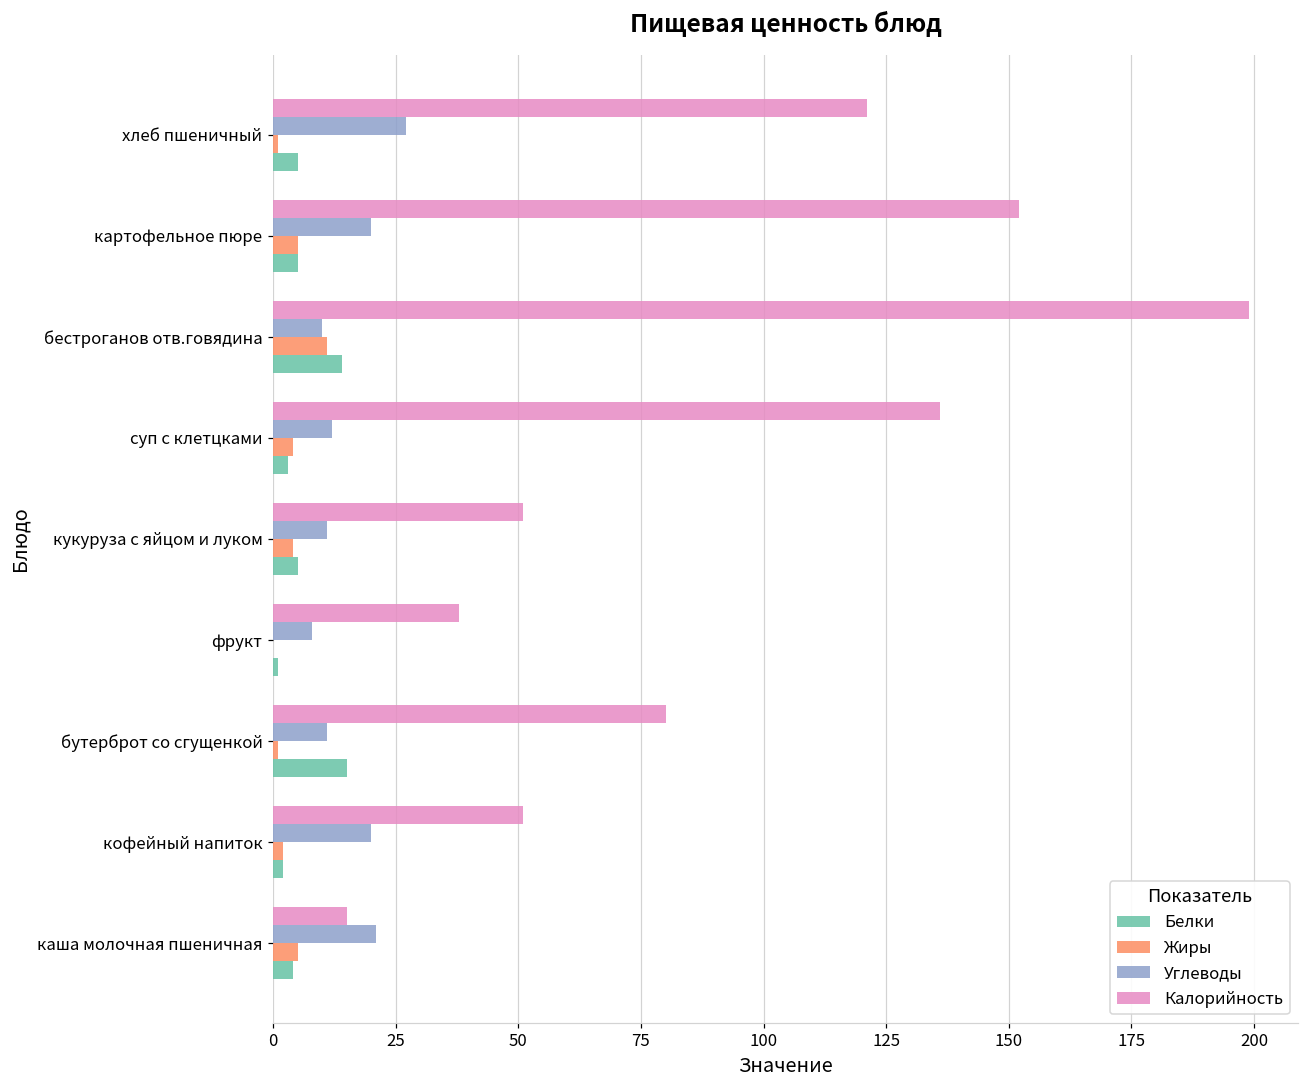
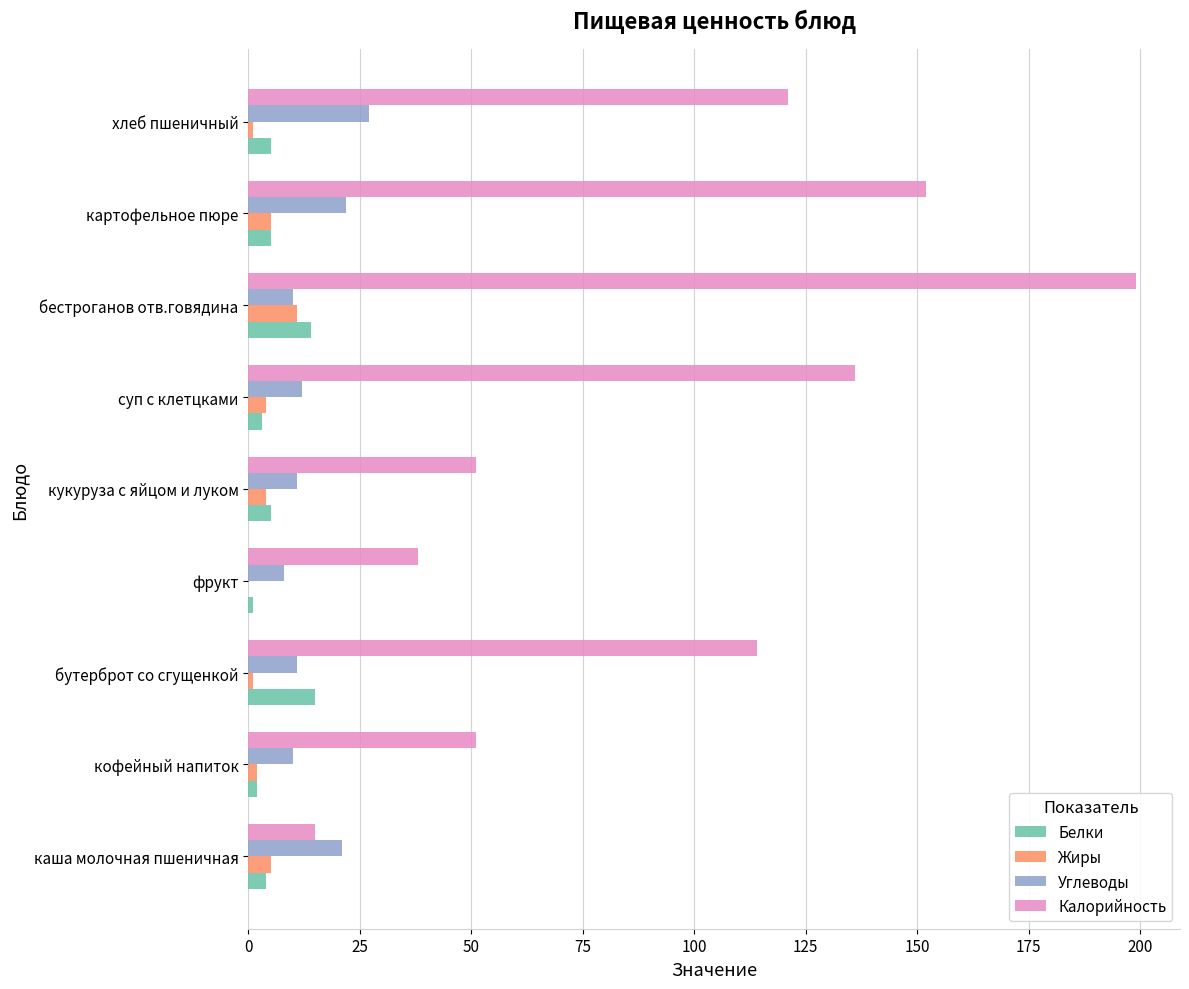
  {
    "Белки": {
      "хлеб пшеничный": 5,
      "картофельное пюре": 5,
      "бестроганов отв.говядина": 14,
      "суп с клетцками": 3,
      "кукуруза с яйцом и луком": 5,
      "фрукт": 1,
      "бутерброт со сгущенкой": 15,
      "кофейный напиток": 2,
      "каша молочная пшеничная": 4
    },
    "Жиры": {
      "хлеб пшеничный": 1,
      "картофельное пюре": 5,
      "бестроганов отв.говядина": 11,
      "суп с клетцками": 4,
      "кукуруза с яйцом и луком": 4,
      "фрукт": 0,
      "бутерброт со сгущенкой": 1,
      "кофейный напиток": 2,
      "каша молочная пшеничная": 5
    },
    "Углеводы": {
      "хлеб пшеничный": 27,
-     "картофельное пюре": 20,
+     "картофельное пюре": 22,
      "бестроганов отв.говядина": 10,
      "суп с клетцками": 12,
      "кукуруза с яйцом и луком": 11,
      "фрукт": 8,
      "бутерброт со сгущенкой": 11,
-     "кофейный напиток": 20,
+     "кофейный напиток": 10,
      "каша молочная пшеничная": 21
    },
    "Калорийность": {
      "хлеб пшеничный": 121,
      "картофельное пюре": 152,
      "бестроганов отв.говядина": 199,
      "суп с клетцками": 136,
      "кукуруза с яйцом и луком": 51,
      "фрукт": 38,
-     "бутерброт со сгущенкой": 80,
+     "бутерброт со сгущенкой": 114,
      "кофейный напиток": 51,
      "каша молочная пшеничная": 15
    }
  }
